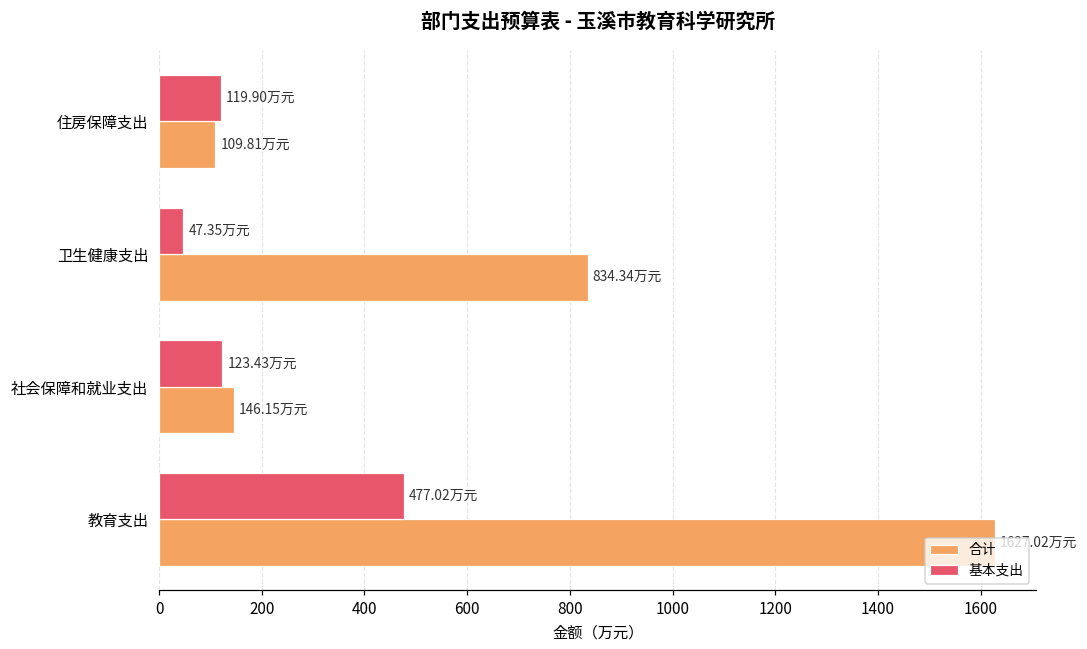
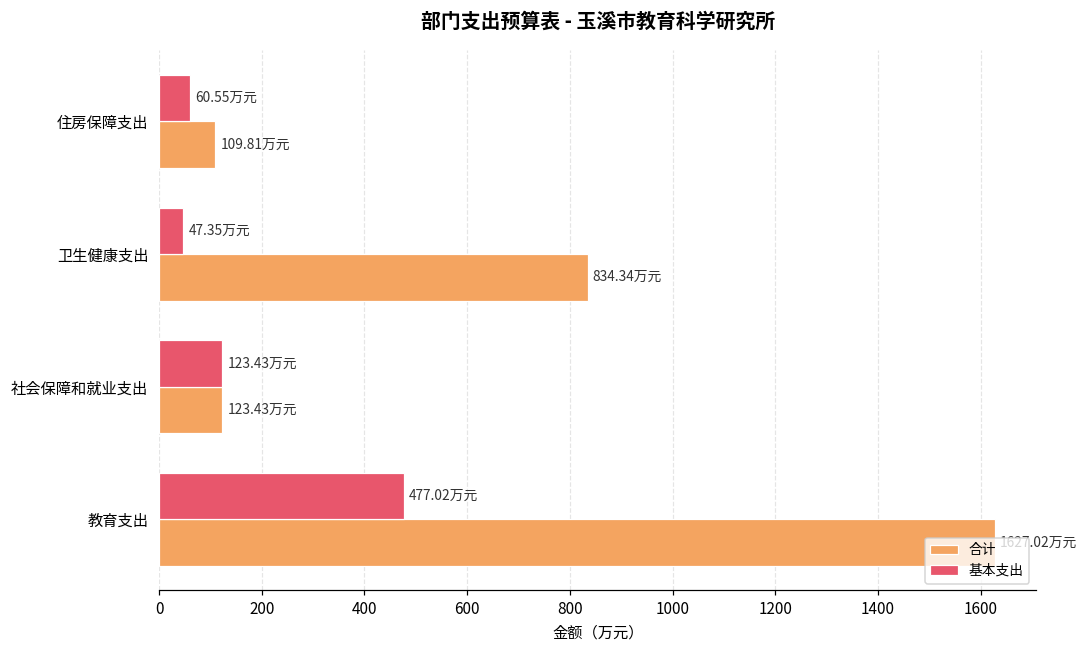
  {
    "合计": {
      "住房保障支出": 109.81,
      "卫生健康支出": 834.34,
-     "社会保障和就业支出": 146.15
+     "社会保障和就业支出": 123.43
    },
    "基本支出": {
-     "住房保障支出": 119.90,
+     "住房保障支出": 60.55,
      "卫生健康支出": 47.35,
      "社会保障和就业支出": 123.43,
      "教育支出": 477.02
    }
  }
